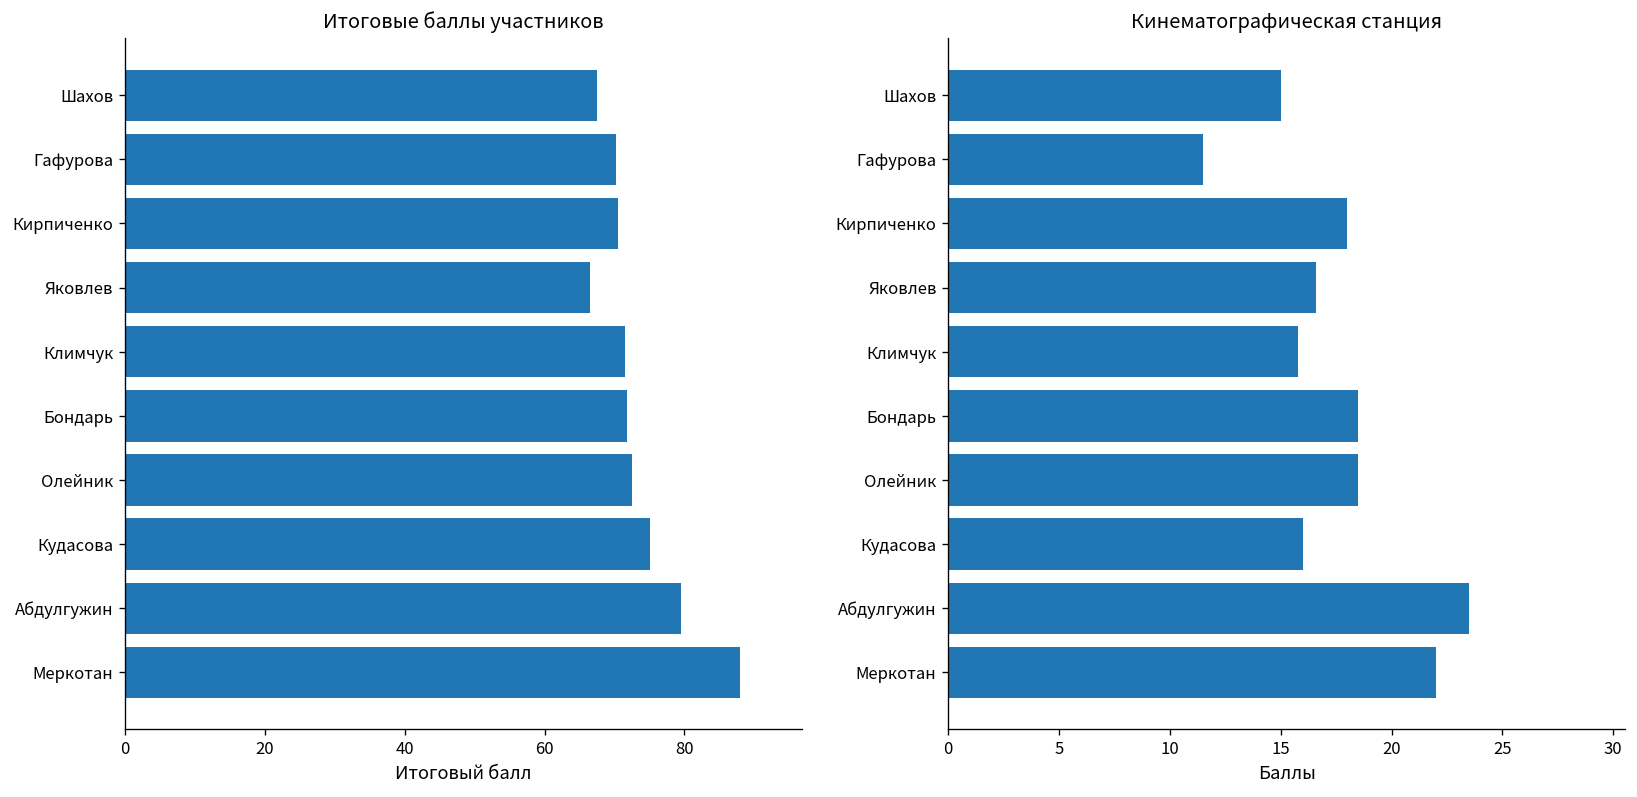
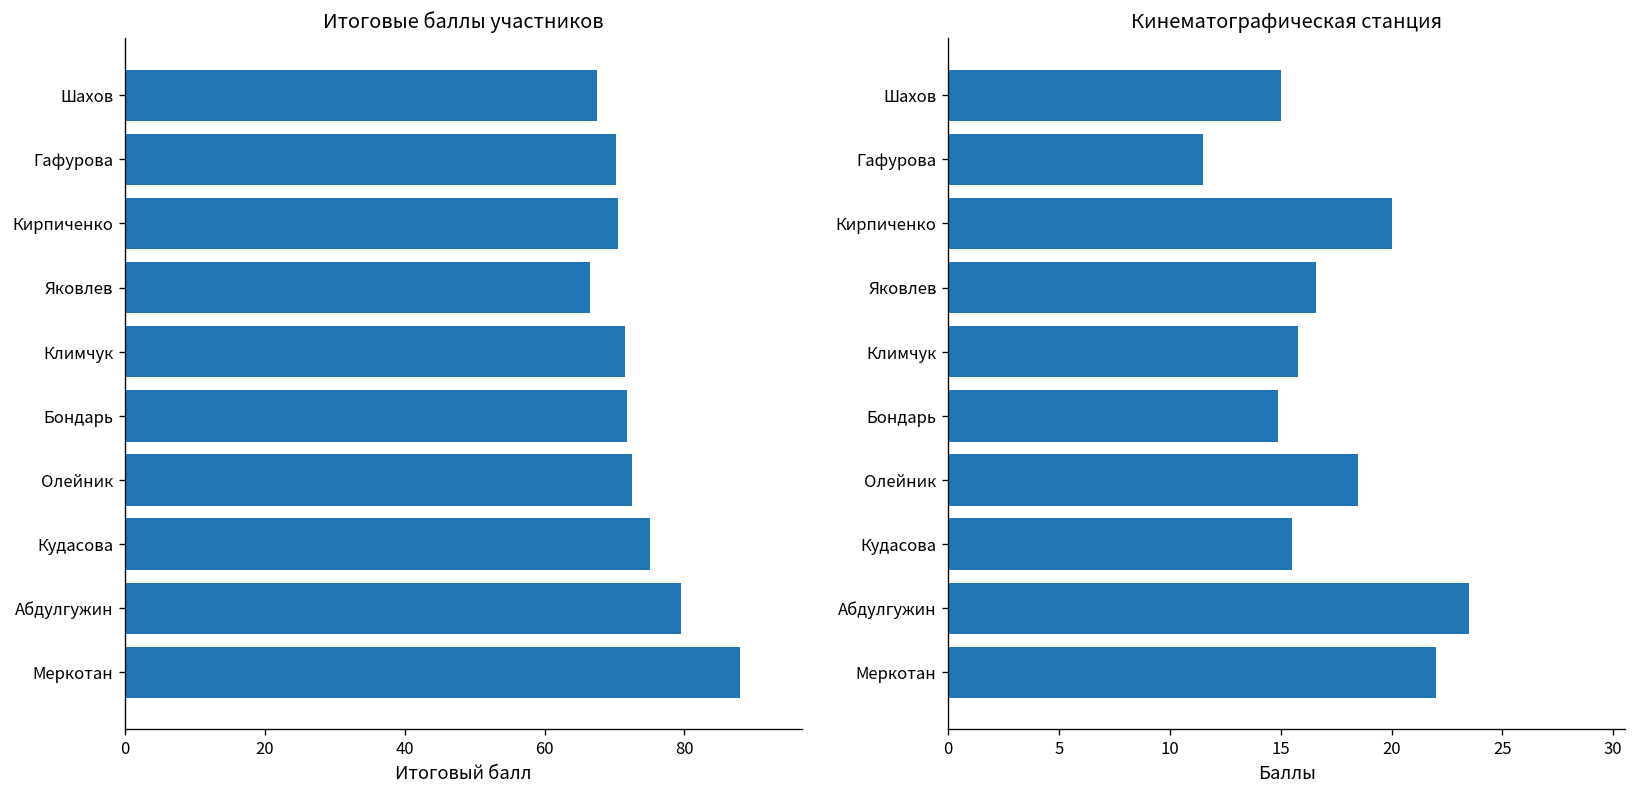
  {
    "Итоговые баллы участников": {
      "Шахов": 68,
      "Гафурова": 70,
      "Кирпиченко": 71,
      "Яковлев": 67,
      "Климчук": 72,
      "Бондарь": 72,
      "Олейник": 73,
      "Кудасова": 75,
      "Абдулгужин": 80,
      "Меркотан": 88
    },
    "Кинематографическая станция": {
      "Шахов": 15.0,
      "Гафурова": 11.5,
-     "Кирпиченко": 18,
+     "Кирпиченко": 20,
      "Яковлев": 16.6,
      "Климчук": 15.8,
-     "Бондарь": 18.5,
+     "Бондарь": 14.9,
      "Олейник": 18.5,
-     "Кудасова": 16.0,
+     "Кудасова": 15.5,
      "Абдулгужин": 23.5,
      "Меркотан": 22.0
    }
  }
